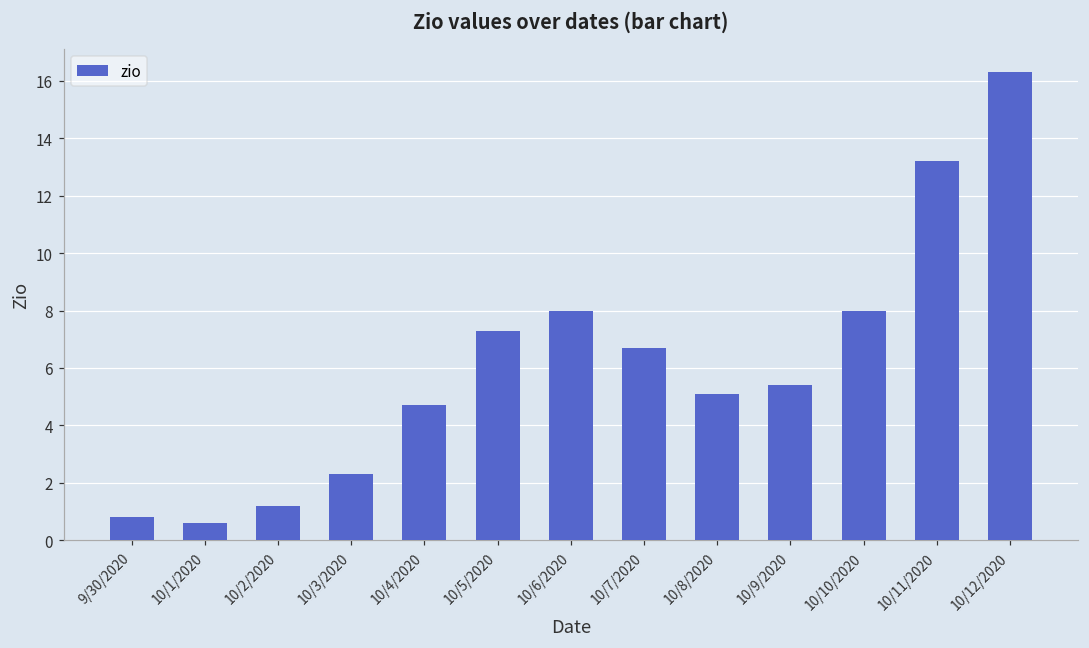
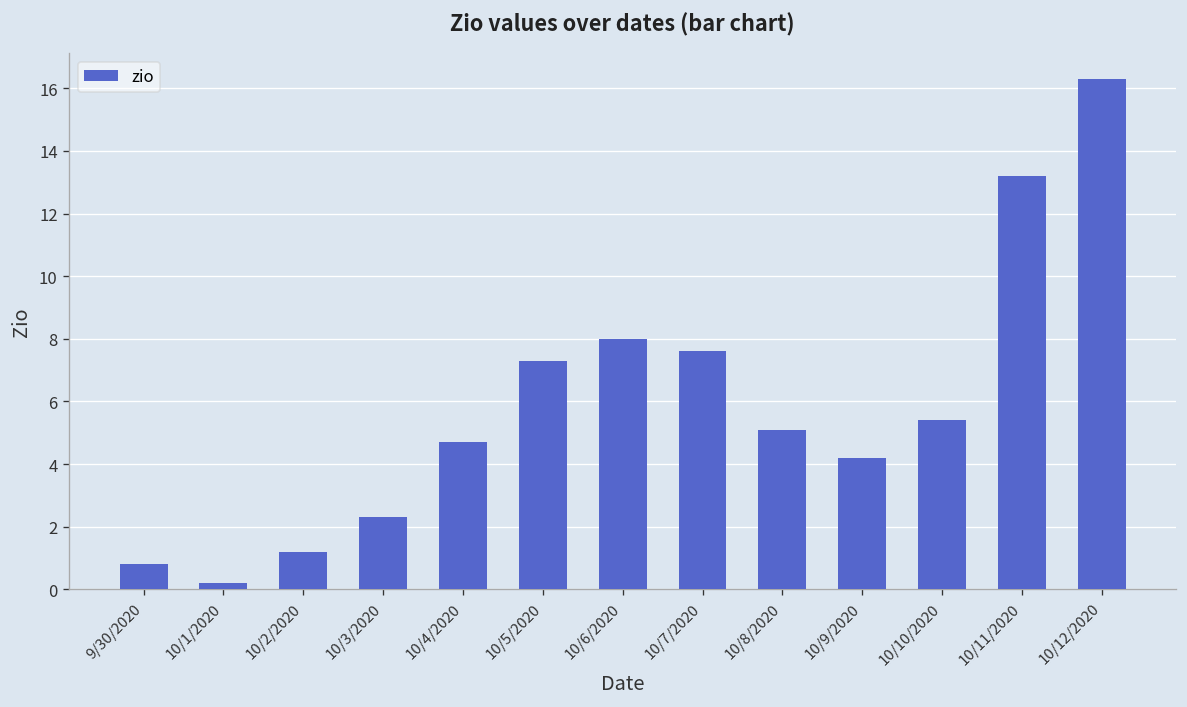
  {
    "9/30/2020": 0.8,
-   "10/1/2020": 0.6,
+   "10/1/2020": 0.2,
    "10/2/2020": 1.2,
    "10/3/2020": 2.3,
    "10/4/2020": 4.7,
    "10/5/2020": 7.3,
    "10/6/2020": 8.0,
-   "10/7/2020": 6.7,
+   "10/7/2020": 7.6,
    "10/8/2020": 5.1,
-   "10/9/2020": 5.4,
-   "10/10/2020": 8.0,
+   "10/9/2020": 4.2,
+   "10/10/2020": 5.4,
    "10/11/2020": 13.2,
    "10/12/2020": 16.3
  }
